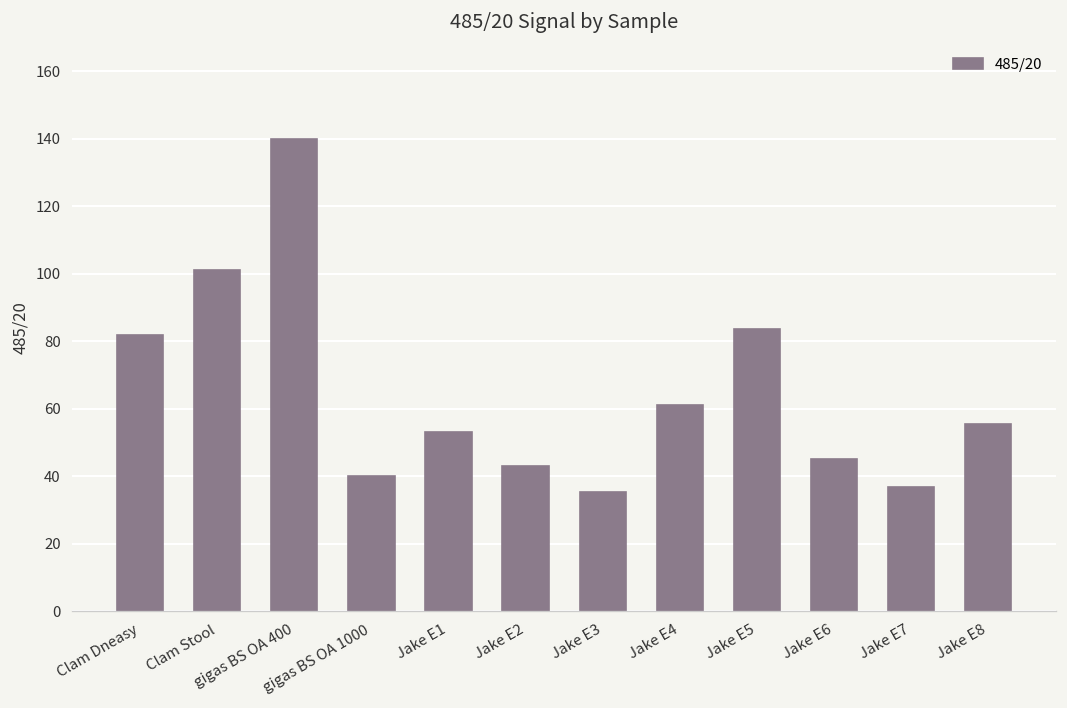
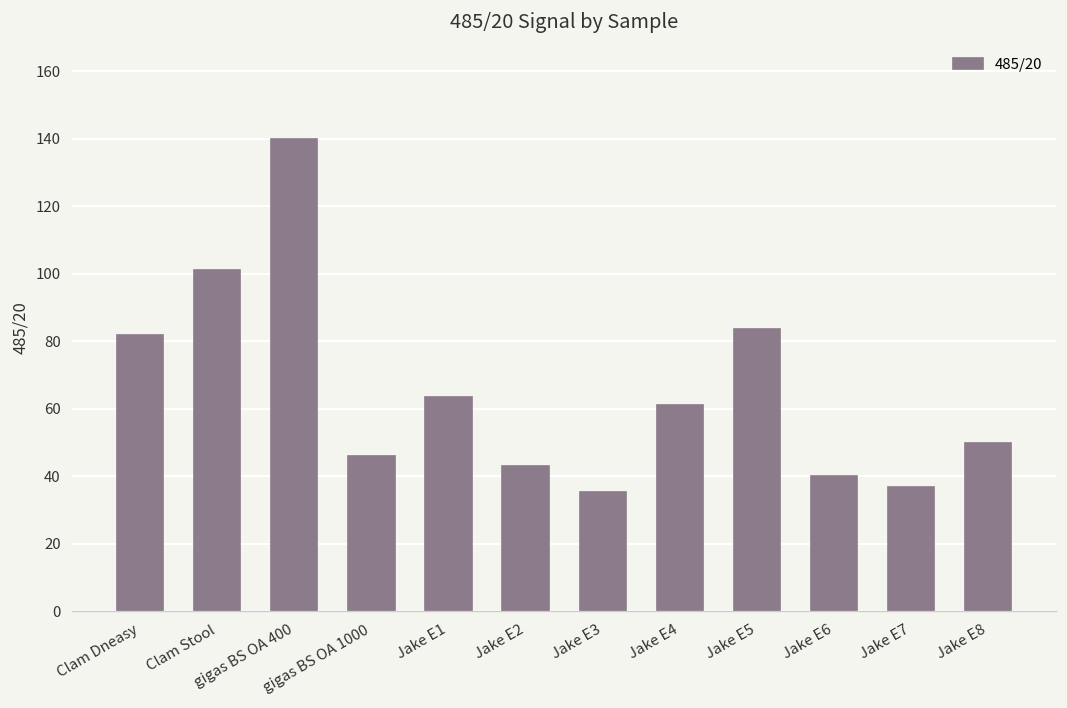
  {
    "Clam Dneasy": 82,
    "Clam Stool": 101,
    "gigas BS OA 400": 140,
-   "gigas BS OA 1000": 40,
-   "Jake E1": 53,
+   "gigas BS OA 1000": 46,
+   "Jake E1": 63,
    "Jake E2": 43,
    "Jake E3": 36,
    "Jake E4": 61,
    "Jake E5": 84,
-   "Jake E6": 45,
+   "Jake E6": 40,
    "Jake E7": 37,
-   "Jake E8": 56
+   "Jake E8": 50
  }
